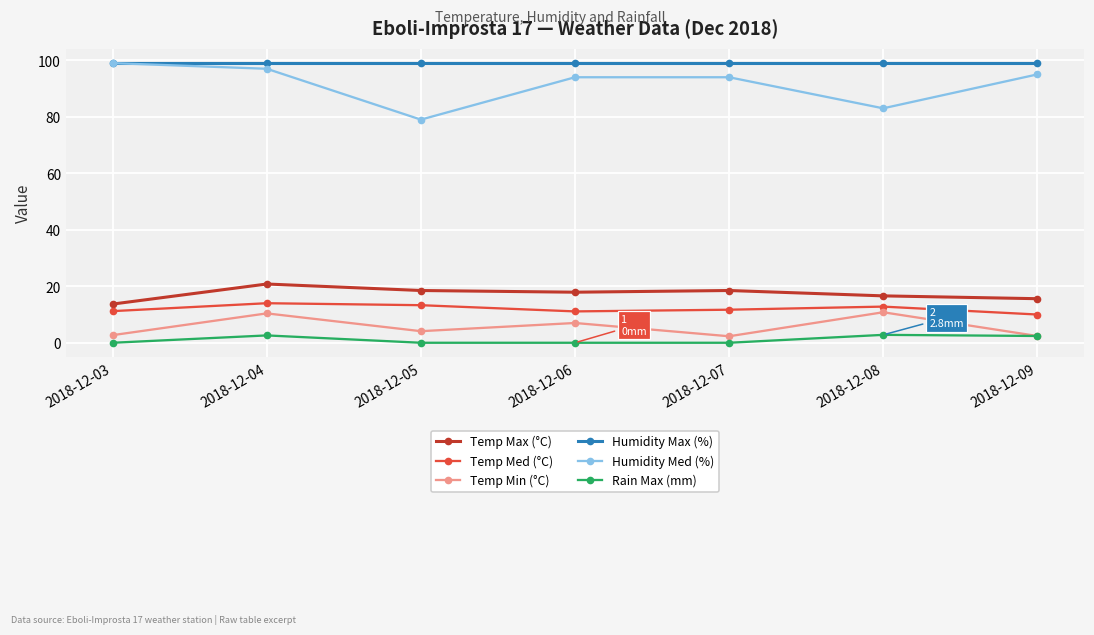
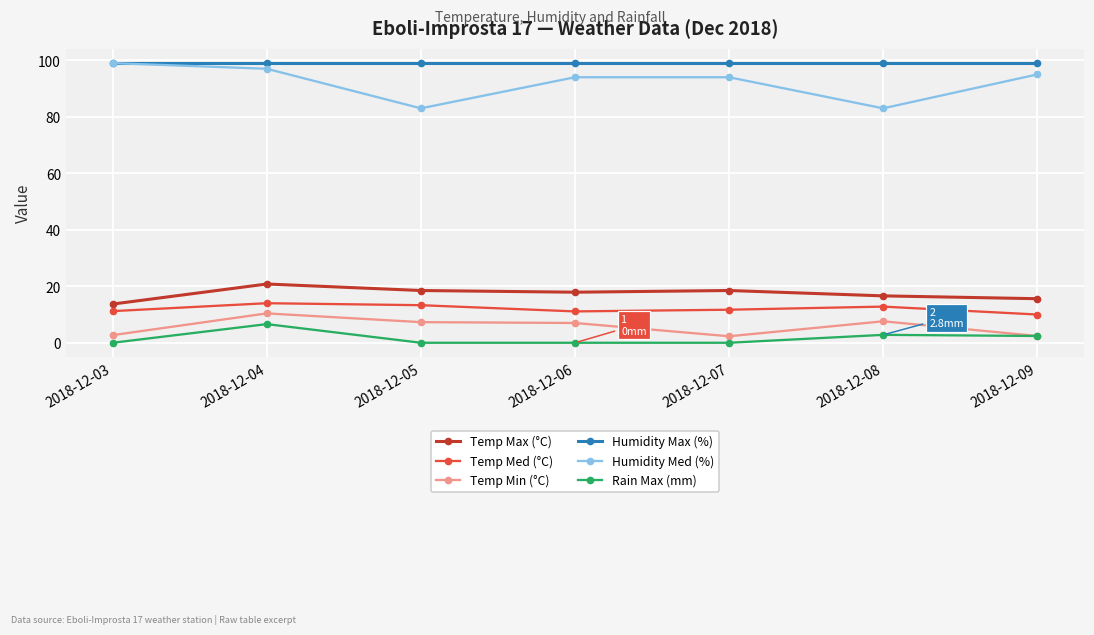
  {
    "Temp Min (°C)": {
      "2018-12-03": 3,
      "2018-12-04": 10,
-     "2018-12-05": 4,
+     "2018-12-05": 7,
      "2018-12-07": 2,
-     "2018-12-08": 11
+     "2018-12-08": 8
    },
    "Humidity Max (%)": {
      "2018-12-04": 99,
      "2018-12-05": 99,
      "2018-12-06": 99,
      "2018-12-07": 99,
      "2018-12-08": 99,
      "2018-12-09": 99
    },
    "Humidity Med (%)": {
      "2018-12-04": 97,
-     "2018-12-05": 79,
+     "2018-12-05": 83,
      "2018-12-06": 94,
      "2018-12-07": 94,
      "2018-12-08": 83,
      "2018-12-09": 95
    },
    "Rain Max (mm)": {
      "2018-12-03": 0,
-     "2018-12-04": 3,
+     "2018-12-04": 7,
      "2018-12-05": 0,
      "2018-12-07": 0
    }
  }
